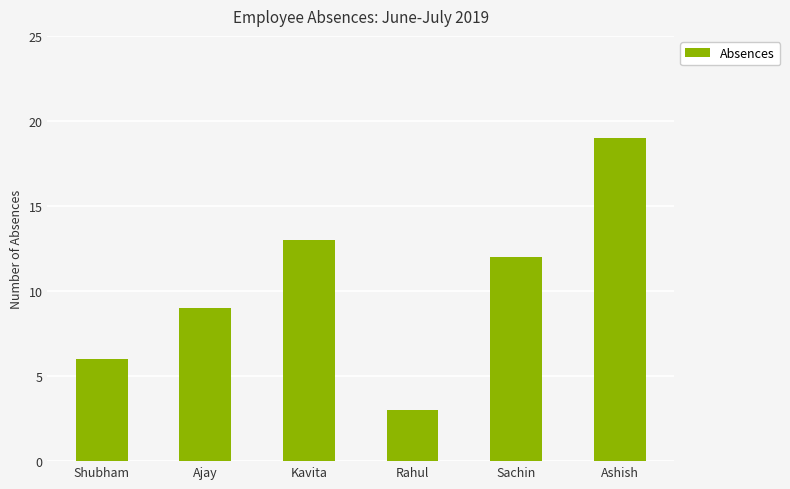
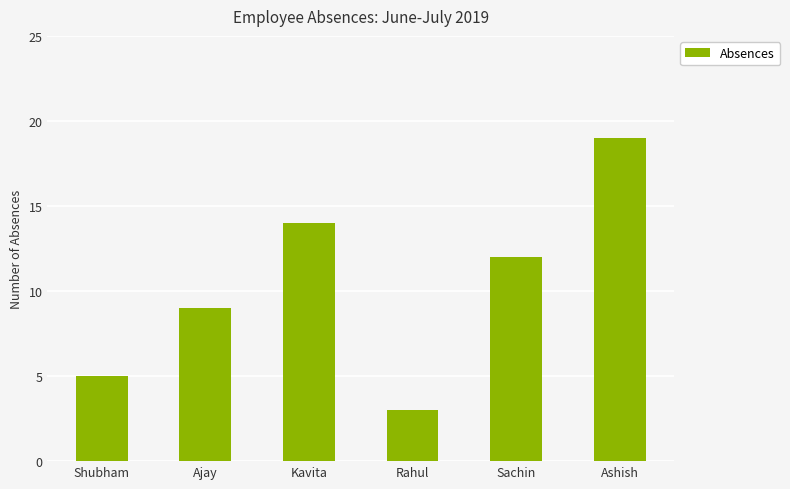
  {
-   "Shubham": 6,
+   "Shubham": 5,
    "Ajay": 9,
-   "Kavita": 13,
+   "Kavita": 14,
    "Rahul": 3,
    "Sachin": 12,
    "Ashish": 19
  }
